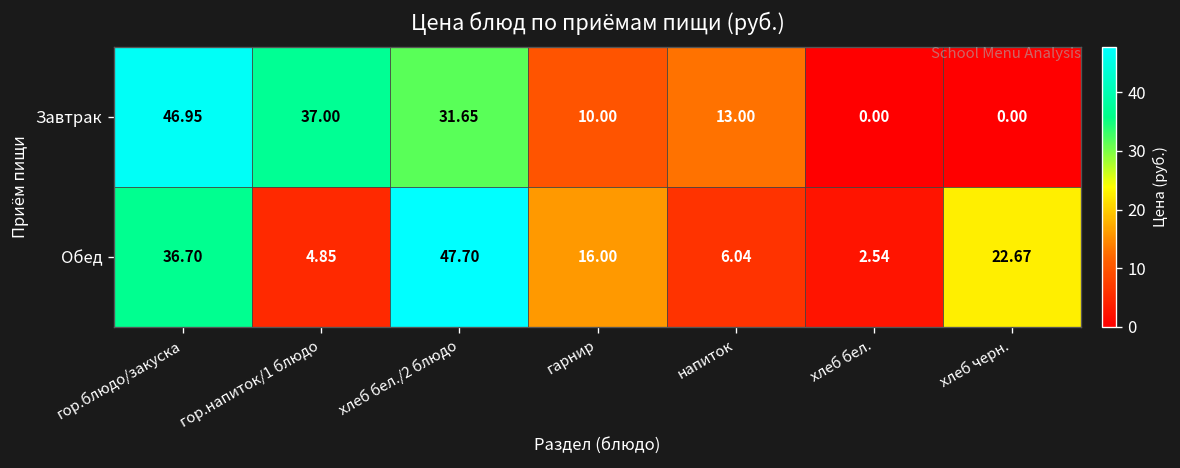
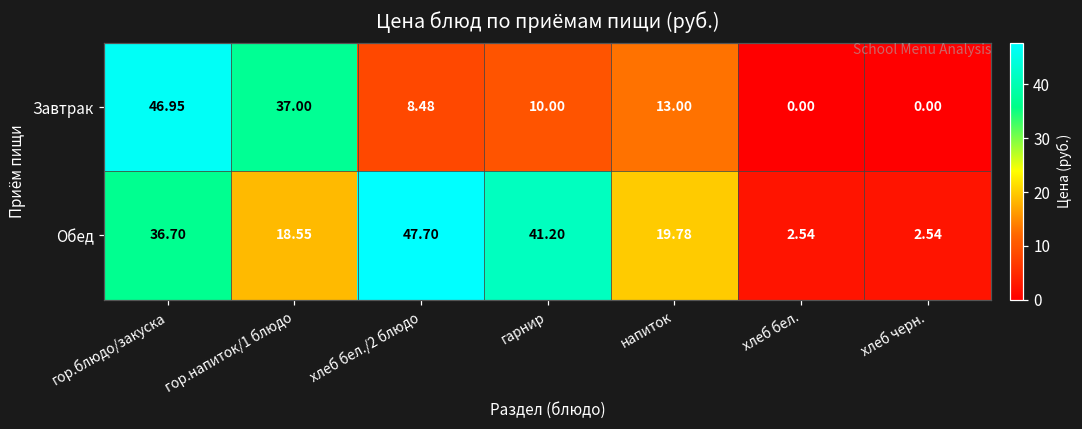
  {
    "Завтрак": {
      "гор.блюдо/закуска": 46.95,
      "гор.напиток/1 блюдо": 37.00,
-     "хлеб бел./2 блюдо": 31.65,
+     "хлеб бел./2 блюдо": 8.48,
      "гарнир": 10.00,
      "напиток": 13.00,
      "хлеб бел.": 0.00
    },
    "Обед": {
      "гор.блюдо/закуска": 36.70,
-     "гор.напиток/1 блюдо": 4.85,
+     "гор.напиток/1 блюдо": 18.55,
      "хлеб бел./2 блюдо": 47.70,
-     "гарнир": 16.00,
-     "напиток": 6.04,
+     "гарнир": 41.20,
+     "напиток": 19.78,
      "хлеб бел.": 2.54,
-     "хлеб черн.": 22.67
+     "хлеб черн.": 2.54
    }
  }
